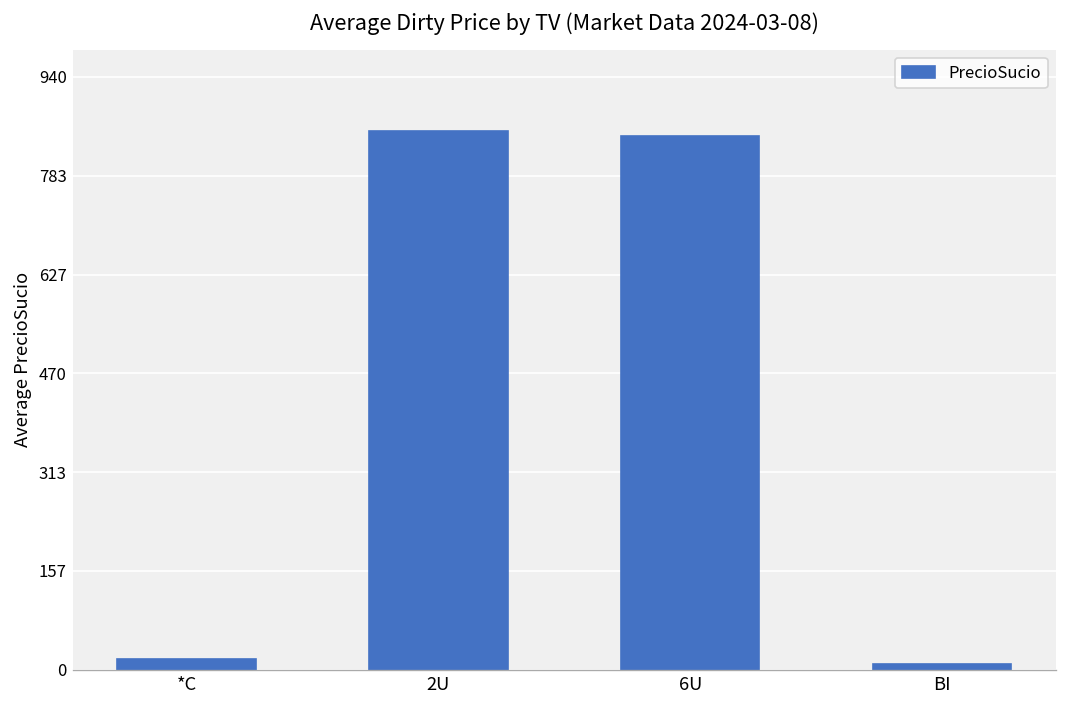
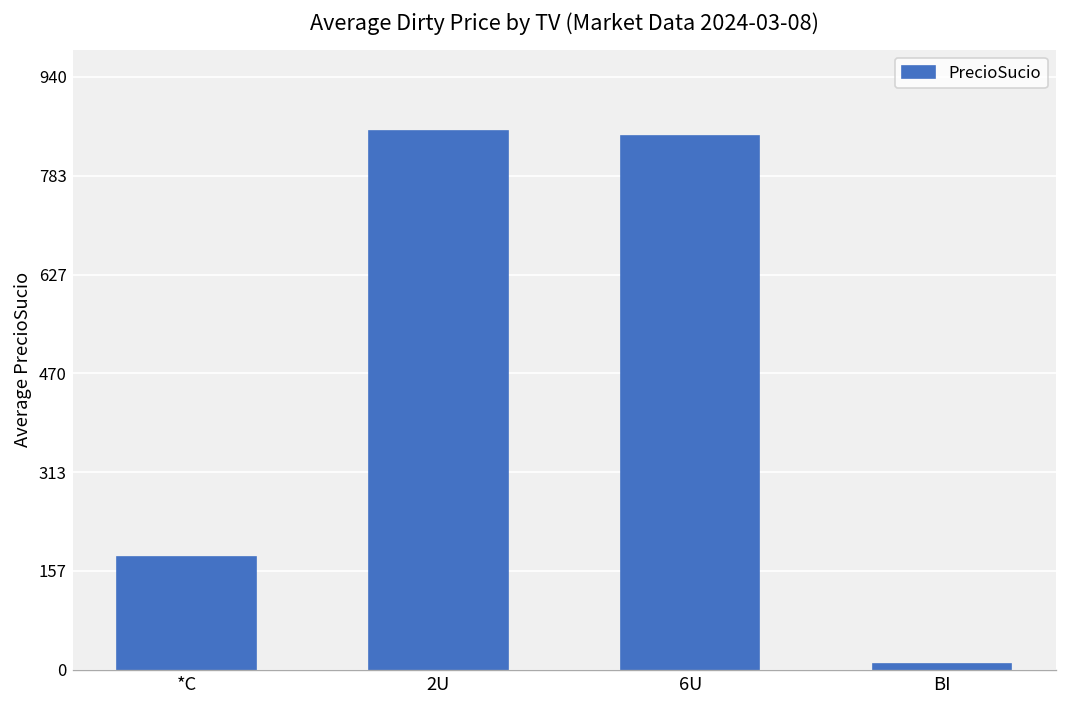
  {
-   "*C": 20,
+   "*C": 180,
    "2U": 860,
    "6U": 850,
    "BI": 10
  }
